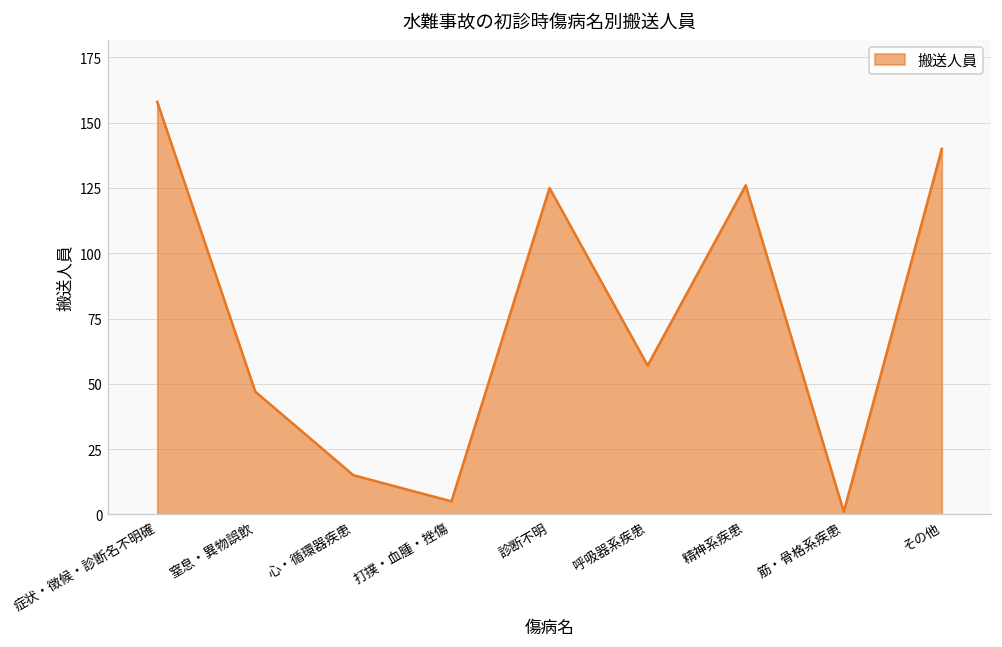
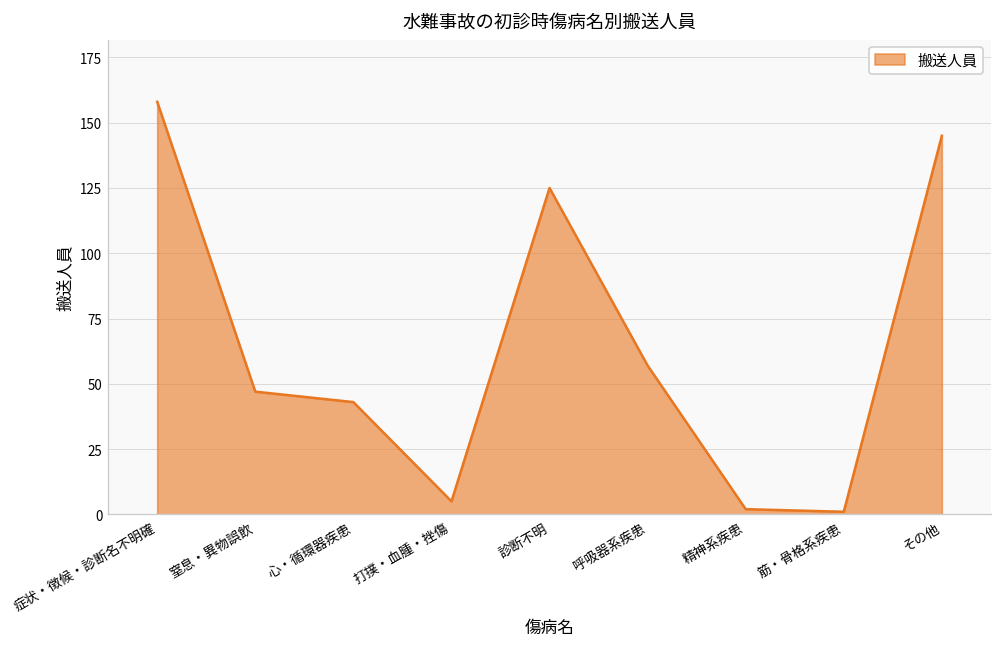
  {
    "症状・徴候・診断名不明確": 158,
    "窒息・異物誤飲": 47,
-   "心・循環器疾患": 15,
+   "心・循環器疾患": 43,
    "打撲・血腫・挫傷": 5,
    "診断不明": 125,
    "呼吸器系疾患": 57,
-   "精神系疾患": 126,
+   "精神系疾患": 2,
    "筋・骨格系疾患": 1,
-   "その他": 140
+   "その他": 145
  }
